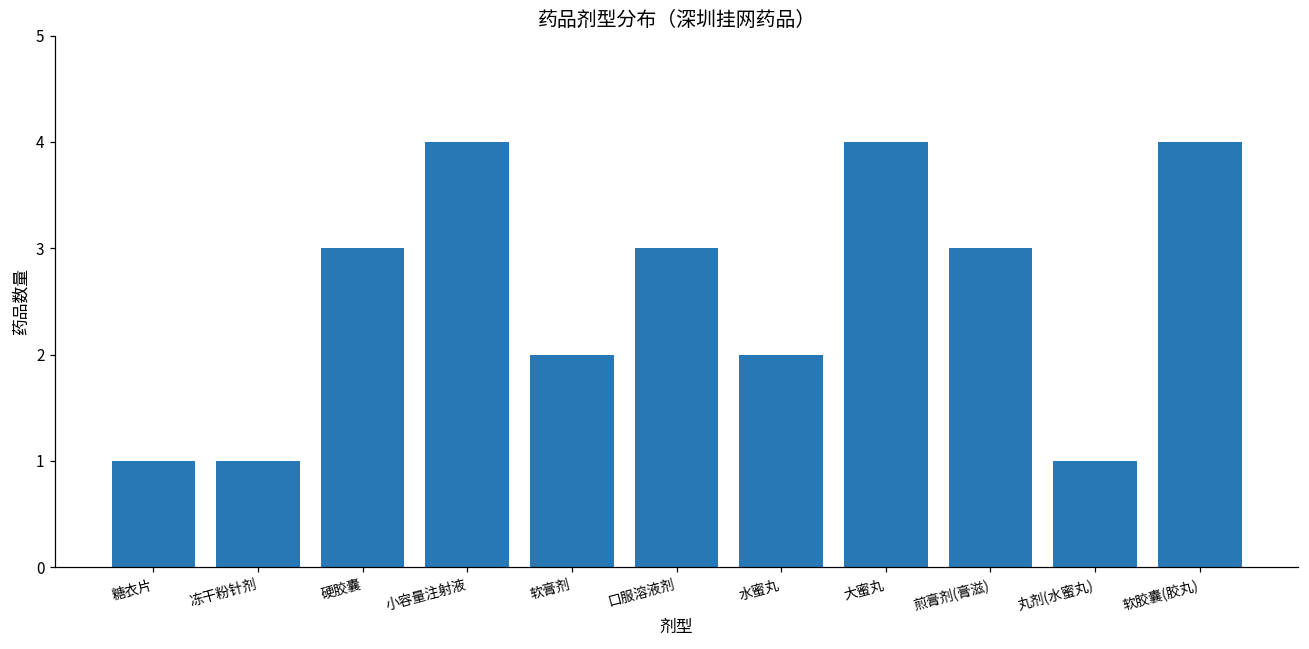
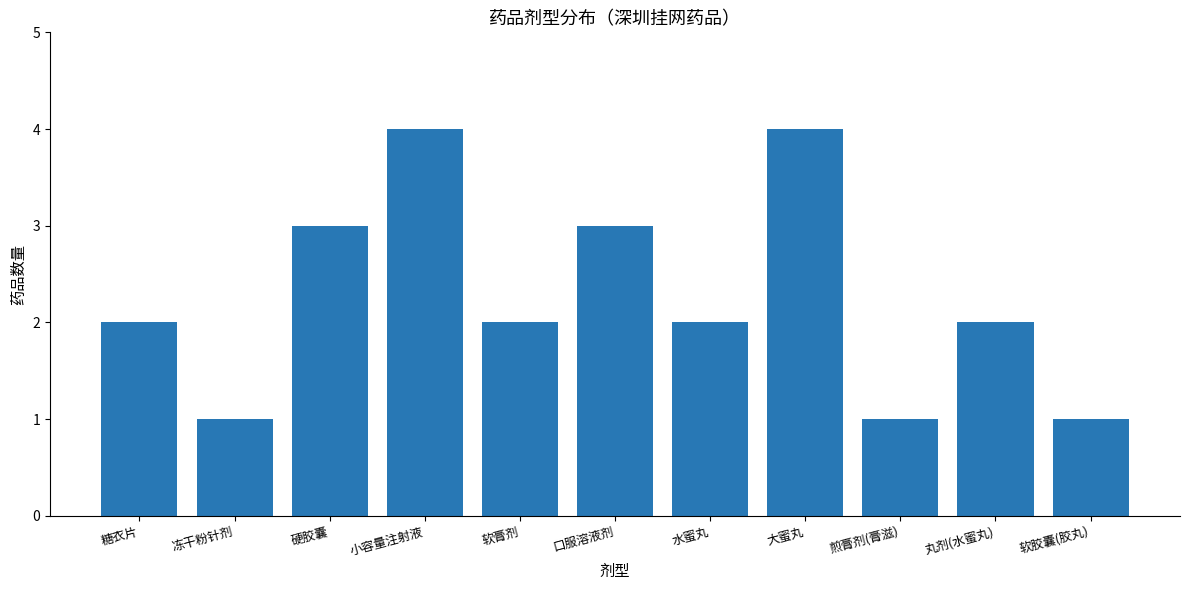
  {
-   "糖衣片": 1,
+   "糖衣片": 2,
    "冻干粉针剂": 1,
    "硬胶囊": 3,
    "小容量注射液": 4,
    "软膏剂": 2,
    "口服溶液剂": 3,
    "水蜜丸": 2,
    "大蜜丸": 4,
-   "煎膏剂(膏滋)": 3,
-   "丸剂(水蜜丸)": 1,
-   "软胶囊(胶丸)": 4
+   "煎膏剂(膏滋)": 1,
+   "丸剂(水蜜丸)": 2,
+   "软胶囊(胶丸)": 1
  }
